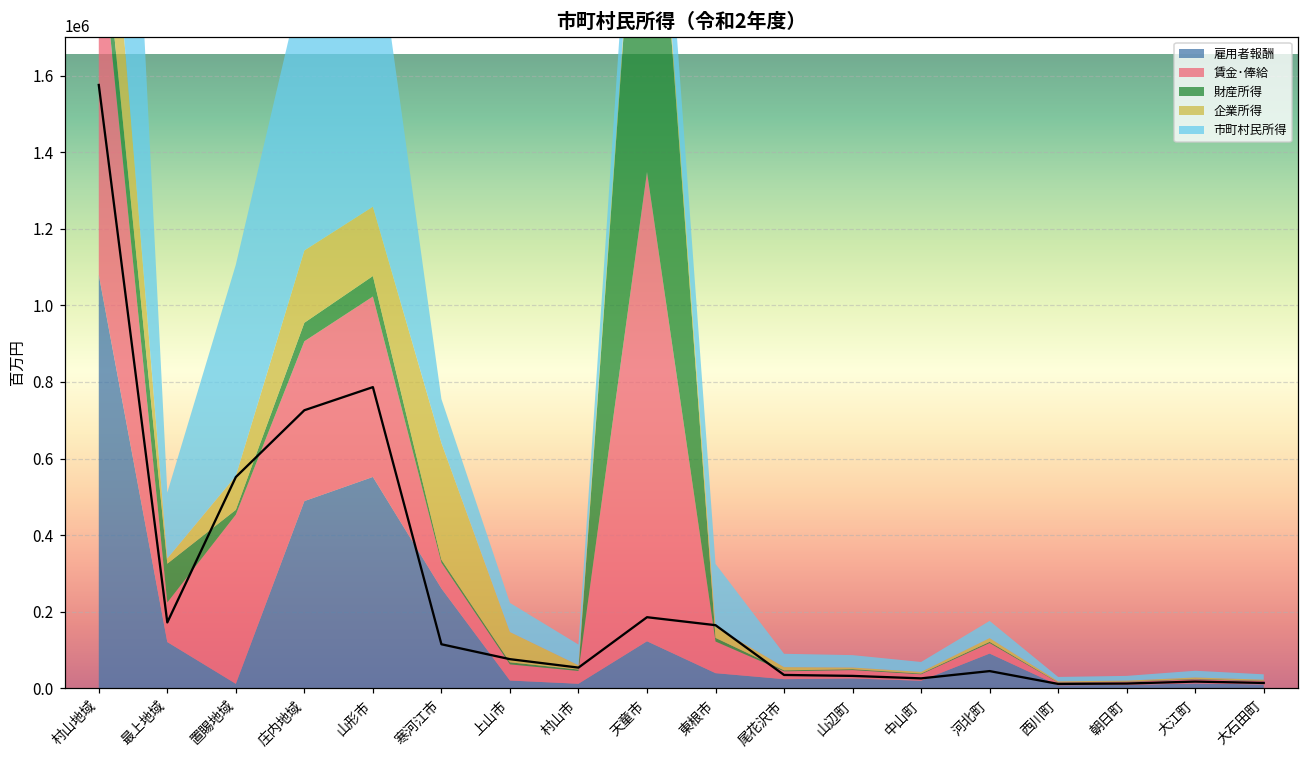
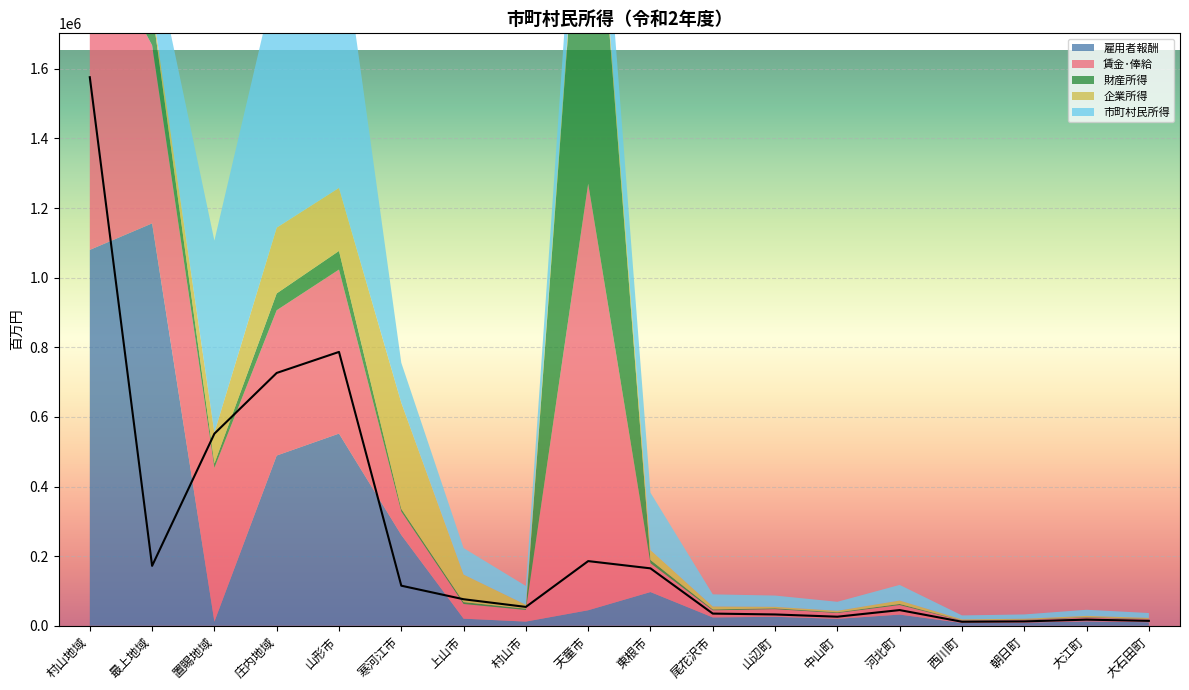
  {
    "雇用者報酬": {
      "村山地域": 1080000,
-     "最上地域": 120000,
+     "最上地域": 1160000,
      "置賜地域": 10000,
      "庄内地域": 490000,
      "山形市": 550000,
      "寒河江市": 260000,
      "上山市": 20000,
      "村山市": 10000,
-     "天童市": 120000,
-     "東根市": 40000,
+     "天童市": 40000,
+     "東根市": 100000,
      "尾花沢市": 20000,
-     "河北町": 90000
+     "河北町": 30000
    },
    "賃金･俸給": {
-     "最上地域": 100000,
+     "最上地域": 510000,
      "置賜地域": 440000,
      "庄内地域": 420000,
      "山形市": 470000,
      "寒河江市": 70000,
      "天童市": 1230000,
      "東根市": 80000
    },
    "財産所得": {
      "置賜地域": 10000,
      "庄内地域": 50000,
      "山形市": 50000,
      "寒河江市": 10000,
      "東根市": 10000
    },
    "企業所得": {
      "庄内地域": 190000,
      "山形市": 180000,
      "寒河江市": 300000,
      "上山市": 80000,
      "尾花沢市": 10000,
      "河北町": 10000
    },
    "市町村民所得": {
      "置賜地域": 550000,
      "寒河江市": 120000,
      "上山市": 80000,
      "村山市": 50000,
      "東根市": 160000,
      "尾花沢市": 30000,
      "山辺町": 30000,
      "中山町": 30000,
      "河北町": 40000,
      "西川町": 10000,
      "朝日町": 10000,
      "大江町": 20000,
      "大石田町": 10000
    }
  }
